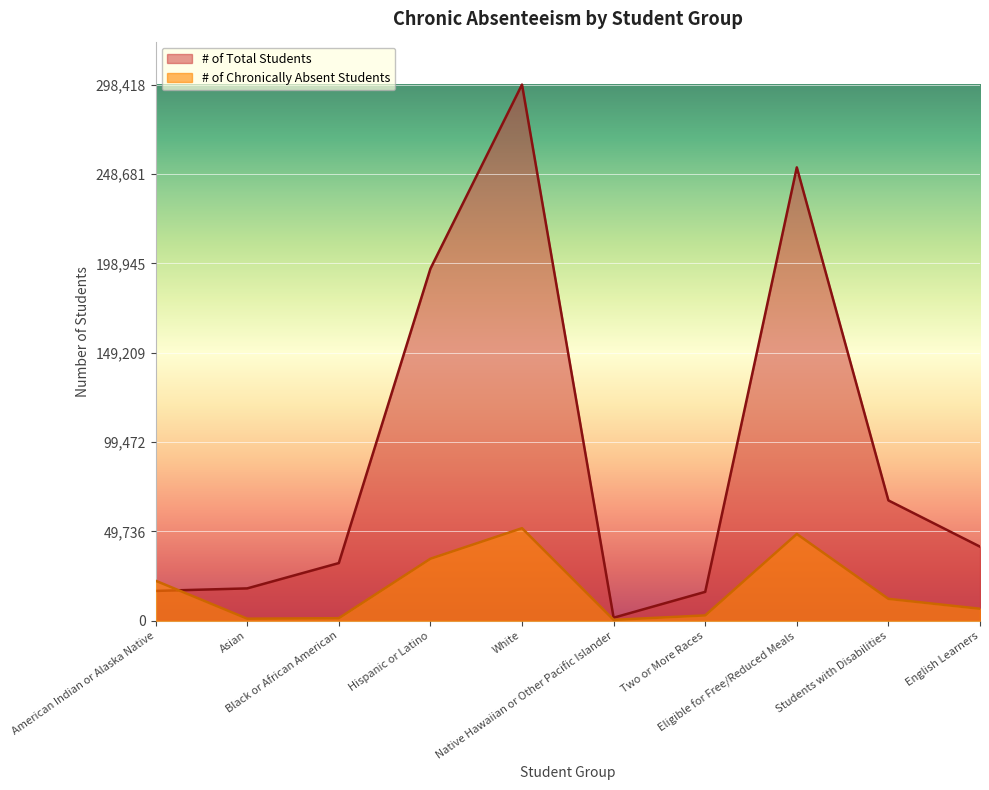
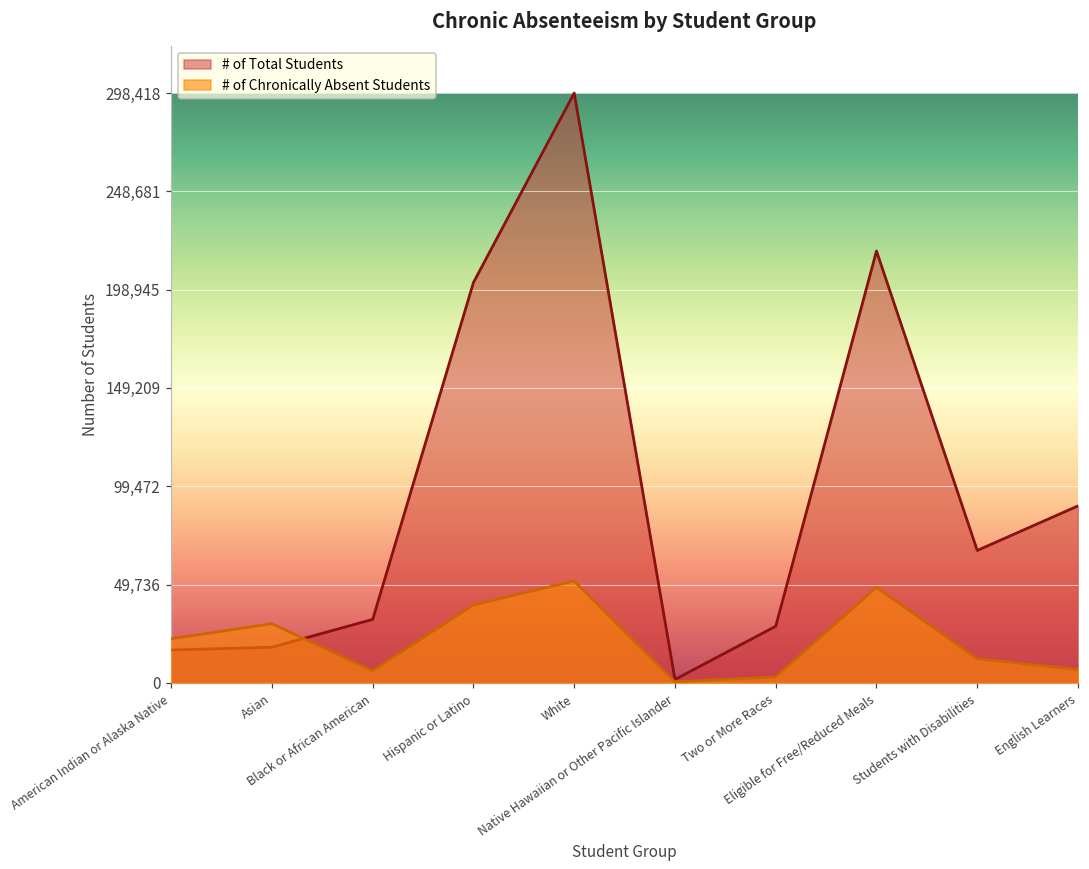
  {
    "# of Total Students": {
      "American Indian or Alaska Native": "17,000",
      "Asian": "18,000",
      "Black or African American": "32,000",
-     "Hispanic or Latino": "196,000",
+     "Hispanic or Latino": "203,000",
      "White": "298,000",
-     "Two or More Races": "16,000",
-     "Eligible for Free/Reduced Meals": "252,000",
+     "Two or More Races": "29,000",
+     "Eligible for Free/Reduced Meals": "218,000",
      "Students with Disabilities": "67,000",
-     "English Learners": "41,000"
+     "English Learners": "90,000"
    },
    "# of Chronically Absent Students": {
      "American Indian or Alaska Native": "22,000",
-     "Asian": "1,000",
-     "Black or African American": "1,000",
-     "Hispanic or Latino": "35,000",
+     "Asian": "30,000",
+     "Black or African American": "6,000",
+     "Hispanic or Latino": "39,000",
      "White": "52,000",
      "Two or More Races": "3,000",
      "Eligible for Free/Reduced Meals": "48,000",
      "Students with Disabilities": "12,000",
      "English Learners": "7,000"
    }
  }
